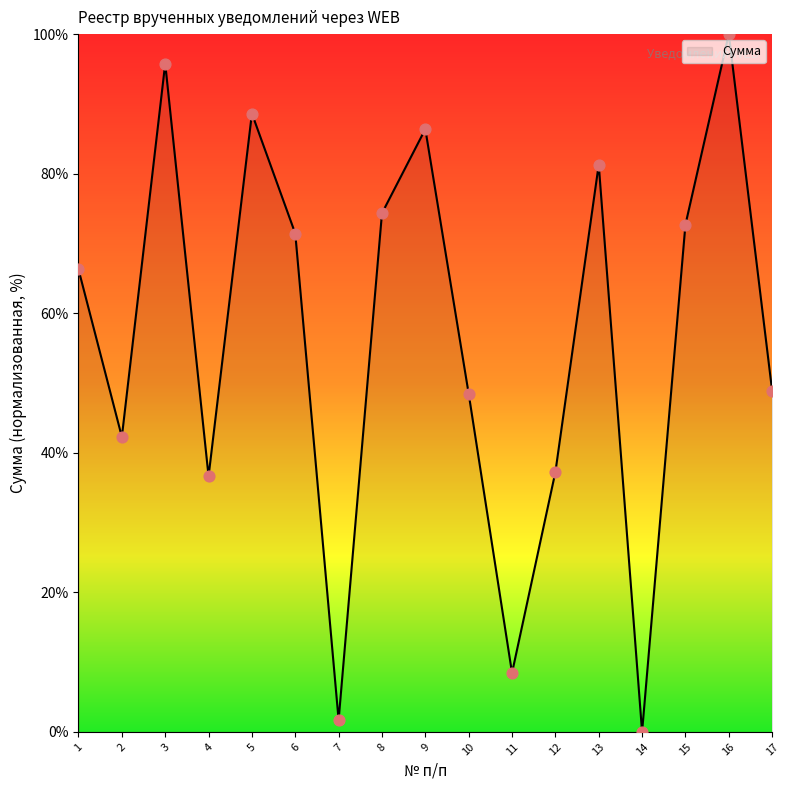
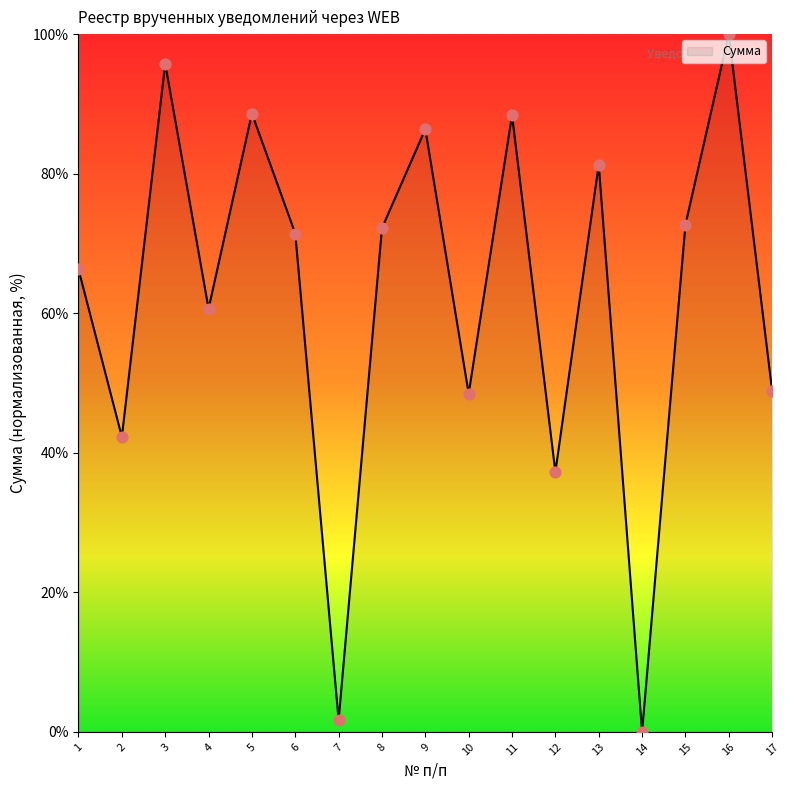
  {
    "1": "66%",
    "2": "42%",
    "3": "96%",
-   "4": "37%",
+   "4": "61%",
    "5": "89%",
    "6": "71%",
    "7": "2%",
-   "8": "74%",
+   "8": "72%",
    "9": "86%",
    "10": "48%",
-   "11": "8%",
+   "11": "88%",
    "12": "37%",
    "13": "81%",
    "14": "0%",
    "15": "73%",
    "16": "100%",
    "17": "49%"
  }
